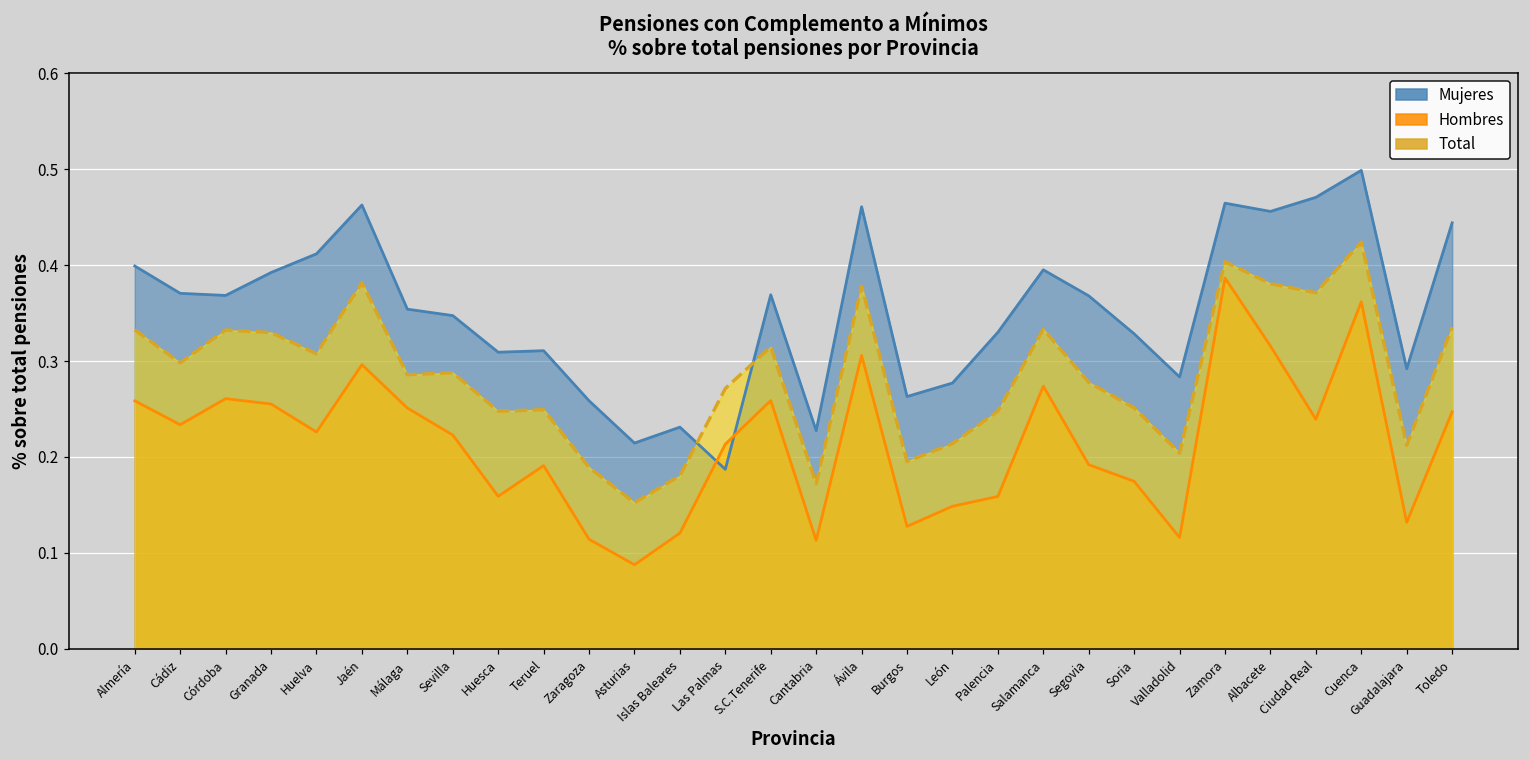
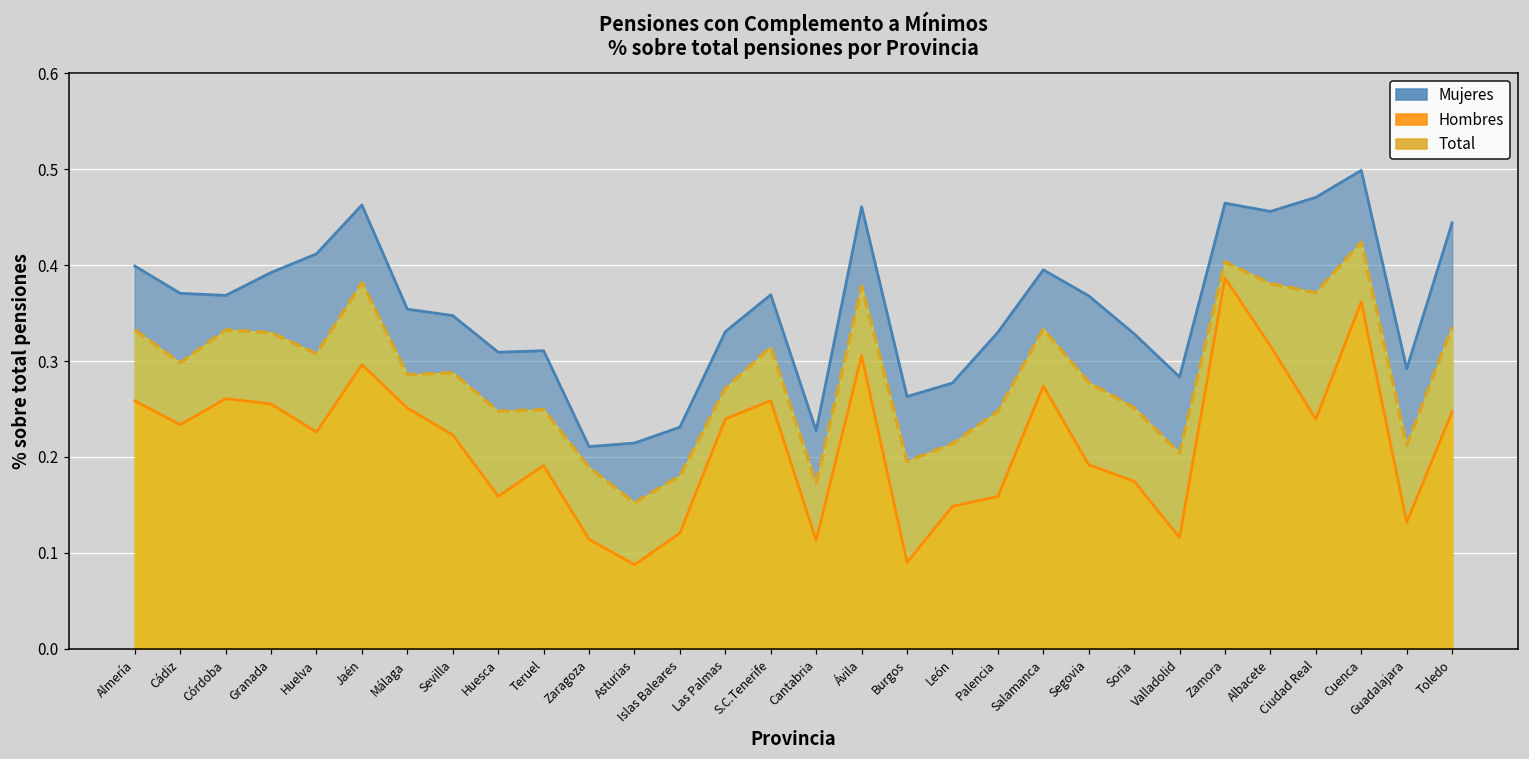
  {
    "Mujeres": {
      "Almería": 0.40,
      "Cádiz": 0.37,
      "Córdoba": 0.37,
      "Granada": 0.39,
      "Huelva": 0.41,
      "Jaén": 0.46,
      "Málaga": 0.35,
      "Sevilla": 0.35,
      "Huesca": 0.31,
      "Teruel": 0.31,
-     "Zaragoza": 0.26,
+     "Zaragoza": 0.21,
      "Asturias": 0.21,
      "Islas Baleares": 0.23,
-     "Las Palmas": 0.19,
+     "Las Palmas": 0.33,
      "S.C.Tenerife": 0.37,
      "Cantabria": 0.23,
      "Ávila": 0.46,
      "Burgos": 0.26,
      "León": 0.28,
      "Palencia": 0.33,
      "Salamanca": 0.40,
      "Segovia": 0.37,
      "Soria": 0.33,
      "Valladolid": 0.28,
      "Zamora": 0.46,
      "Albacete": 0.46,
      "Ciudad Real": 0.47,
      "Cuenca": 0.50,
      "Guadalajara": 0.29,
      "Toledo": 0.44
    },
    "Hombres": {
      "Almería": 0.26,
      "Cádiz": 0.23,
      "Córdoba": 0.26,
      "Granada": 0.26,
      "Huelva": 0.23,
      "Jaén": 0.30,
      "Málaga": 0.25,
      "Sevilla": 0.22,
      "Huesca": 0.16,
      "Teruel": 0.19,
      "Zaragoza": 0.11,
      "Asturias": 0.09,
      "Islas Baleares": 0.12,
-     "Las Palmas": 0.21,
+     "Las Palmas": 0.24,
      "S.C.Tenerife": 0.26,
      "Cantabria": 0.11,
      "Ávila": 0.31,
-     "Burgos": 0.13,
+     "Burgos": 0.09,
      "León": 0.15,
      "Palencia": 0.16,
      "Salamanca": 0.27,
      "Segovia": 0.19,
      "Soria": 0.17,
      "Valladolid": 0.12,
      "Zamora": 0.39,
      "Albacete": 0.32,
      "Ciudad Real": 0.24,
      "Cuenca": 0.36,
      "Guadalajara": 0.13,
      "Toledo": 0.25
    }
  }
